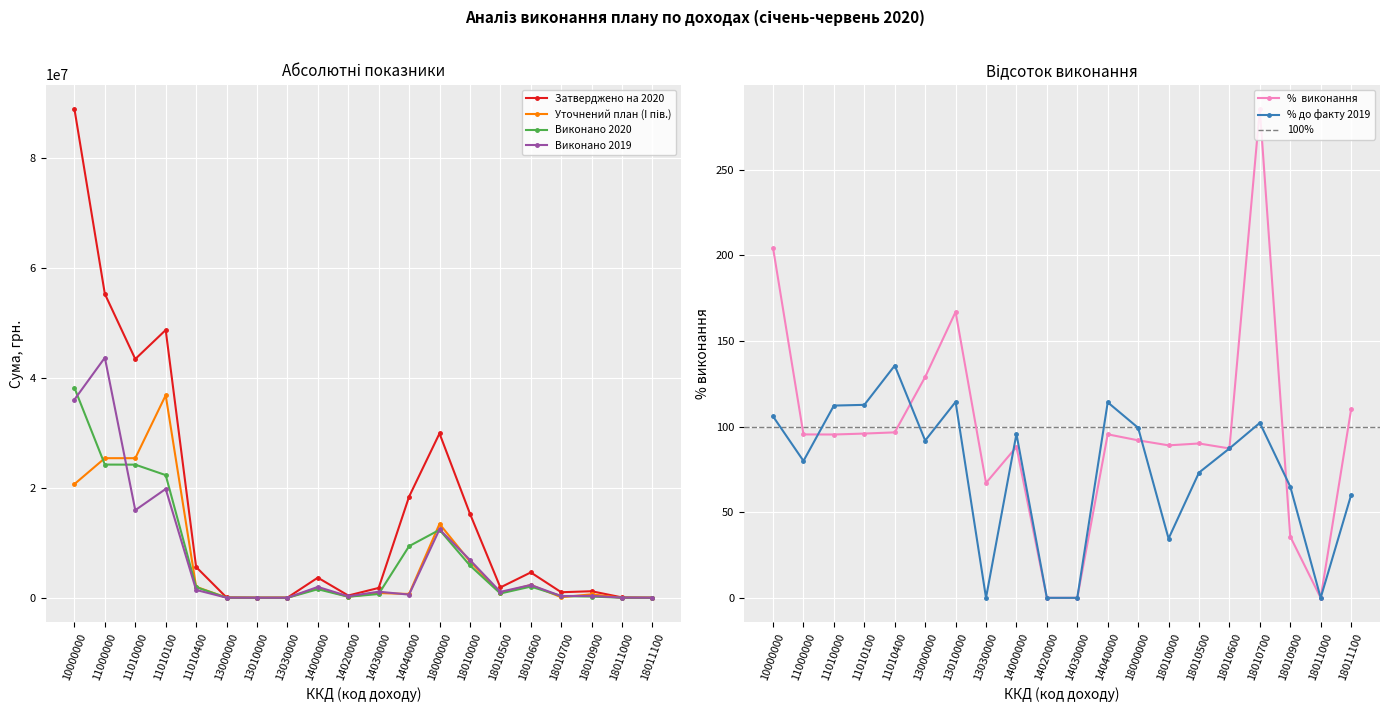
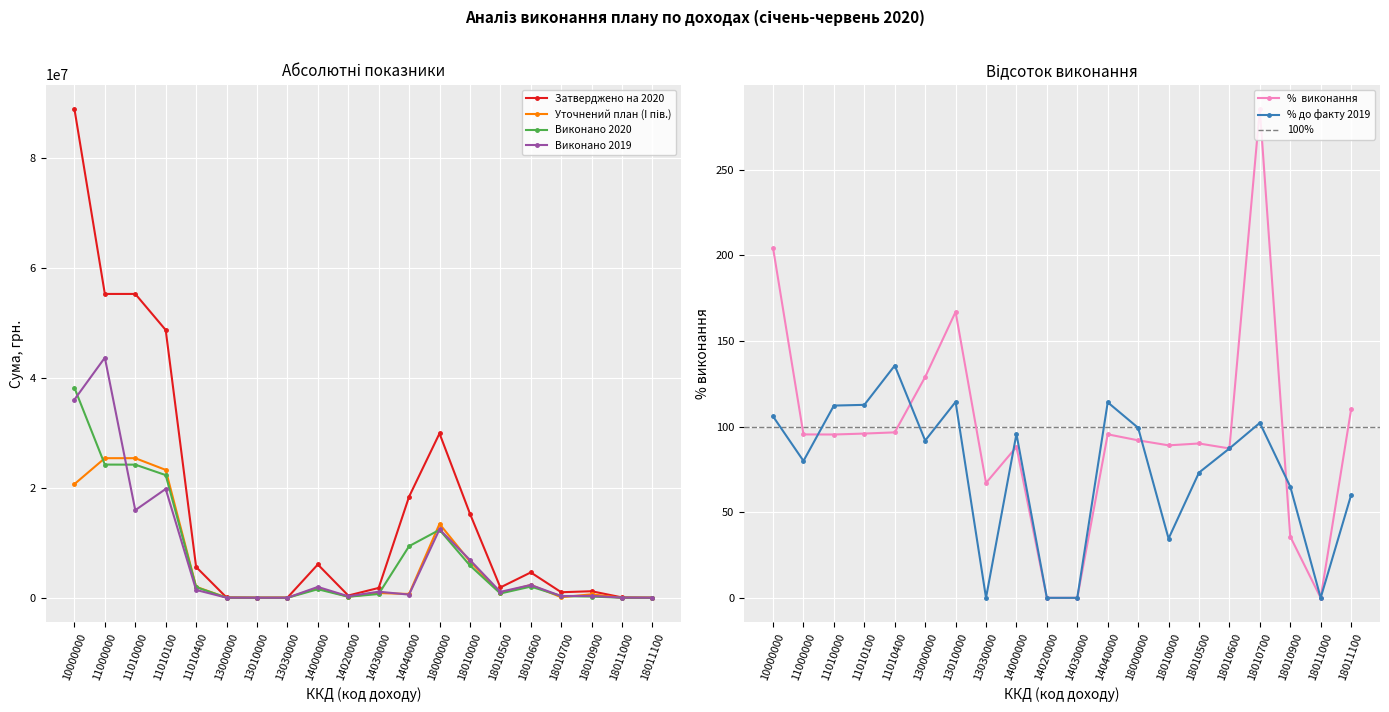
  {
    "Абсолютні показники": {
      "Затверджено на 2020": {
        "10000000": 89000000,
        "11000000": 55000000,
-       "11010000": 43000000,
+       "11010000": 55000000,
        "11010100": 49000000,
        "11010400": 6000000,
-       "14000000": 4000000,
+       "14000000": 6000000,
        "14030000": 2000000,
        "14040000": 18000000,
        "18000000": 30000000,
        "18010000": 15000000,
        "18010500": 2000000,
        "18010600": 5000000,
        "18010700": 1000000,
        "18010900": 1000000
      },
      "Уточнений план (I пів.)": {
        "10000000": 21000000,
        "11000000": 25000000,
        "11010000": 25000000,
-       "11010100": 37000000,
+       "11010100": 23000000,
        "18000000": 13000000
      },
      "Виконано 2020": {
        "10000000": 38000000,
        "11000000": 24000000,
        "11010000": 24000000,
        "11010100": 22000000,
        "14040000": 9000000,
        "18010000": 6000000
      },
      "Виконано 2019": {
        "10000000": 36000000,
        "11000000": 44000000,
        "11010000": 16000000,
        "11010100": 20000000,
        "11010400": 1000000
      }
    },
    "Відсоток виконання": {
      "% виконання": {
        "10000000": 204,
        "11000000": 95,
        "11010000": 95,
        "11010100": 96,
        "11010400": 97,
        "13000000": 129,
        "13010000": 167,
        "13030000": 67,
        "14000000": 88,
        "14040000": 95,
        "18000000": 92,
        "18010000": 89,
        "18010500": 90,
        "18010900": 36,
        "18011100": 110
      },
      "% до факту 2019": {
        "10000000": 106,
        "11000000": 80,
        "11010000": 112,
        "11010100": 113,
        "11010400": 136,
        "13000000": 92,
        "13010000": 114,
        "13030000": 0,
        "14000000": 96,
        "14040000": 114,
        "18000000": 99,
        "18010000": 35,
        "18010500": 73,
        "18010700": 102,
        "18010900": 65,
        "18011100": 60
      }
    }
  }
